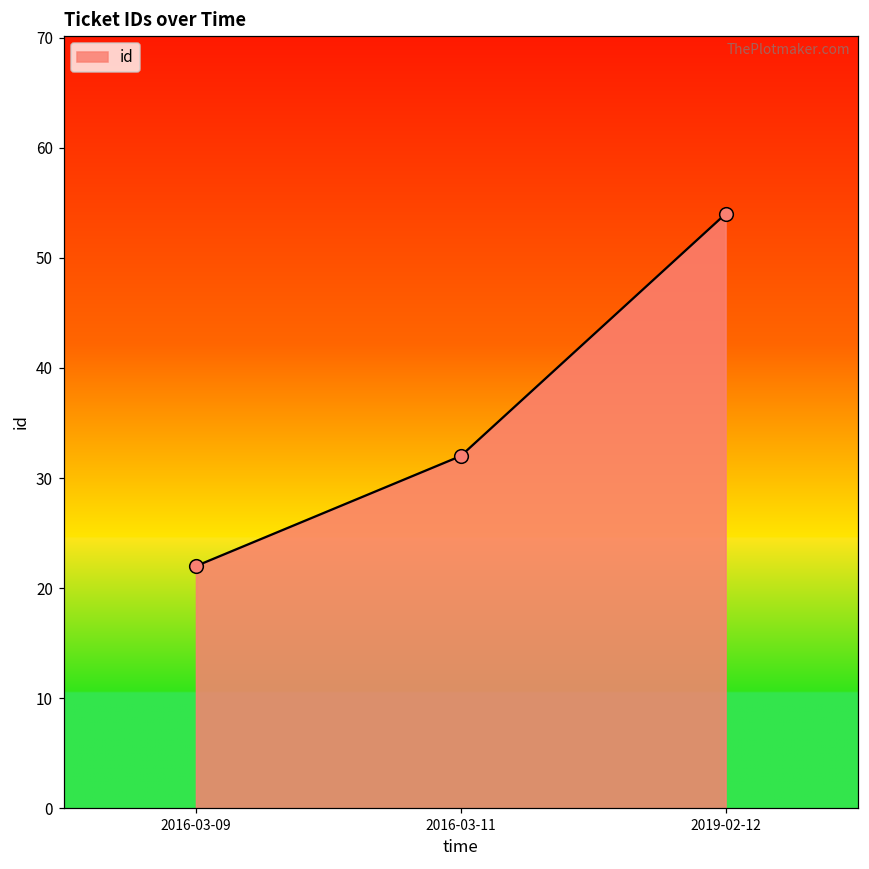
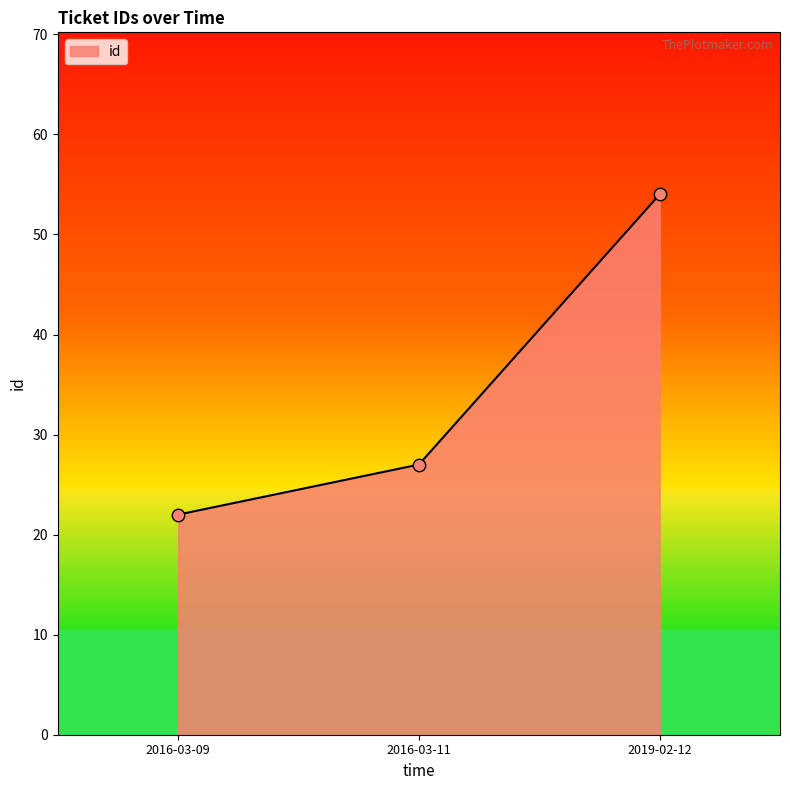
  {
    "2016-03-09": 22,
-   "2016-03-11": 32,
+   "2016-03-11": 27,
    "2019-02-12": 54
  }
